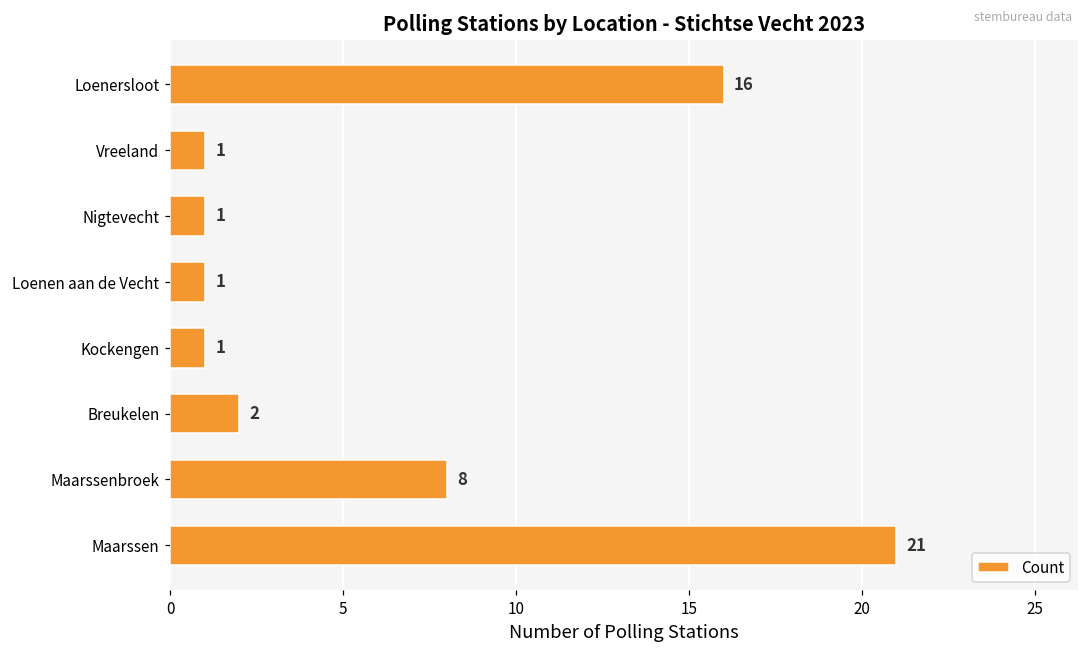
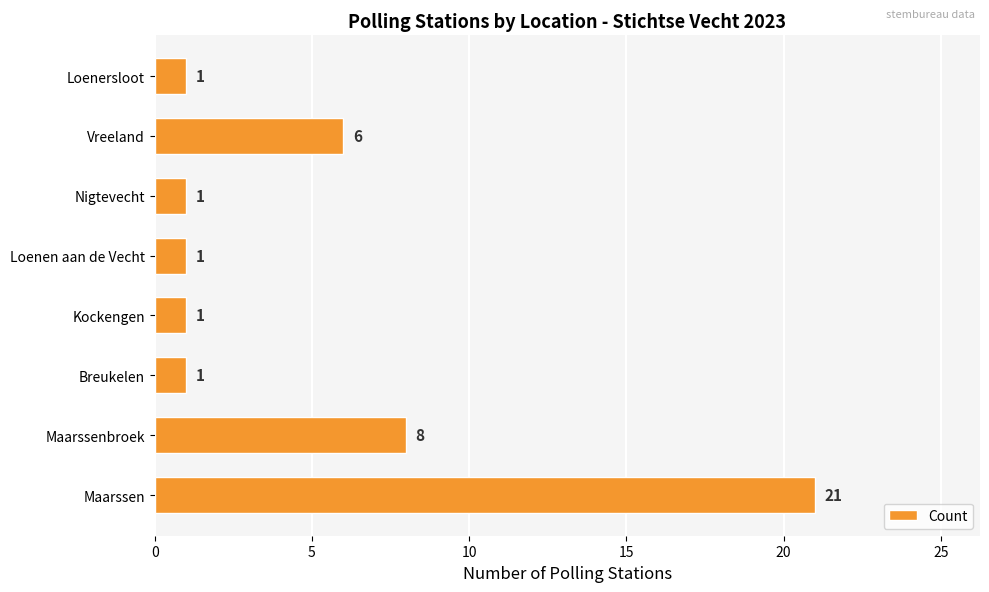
  {
-   "Loenersloot": 16,
-   "Vreeland": 1,
+   "Loenersloot": 1,
+   "Vreeland": 6,
    "Nigtevecht": 1,
    "Loenen aan de Vecht": 1,
    "Kockengen": 1,
-   "Breukelen": 2,
+   "Breukelen": 1,
    "Maarssenbroek": 8,
    "Maarssen": 21
  }
